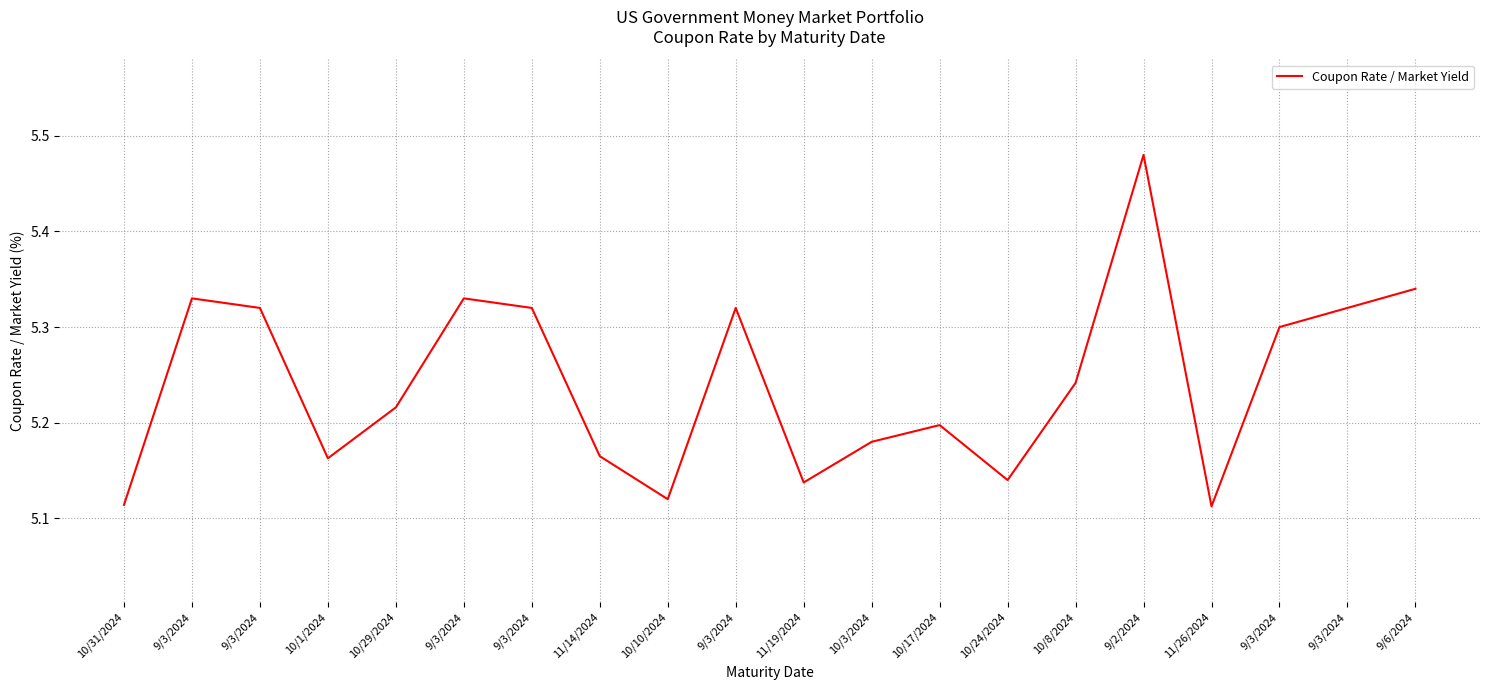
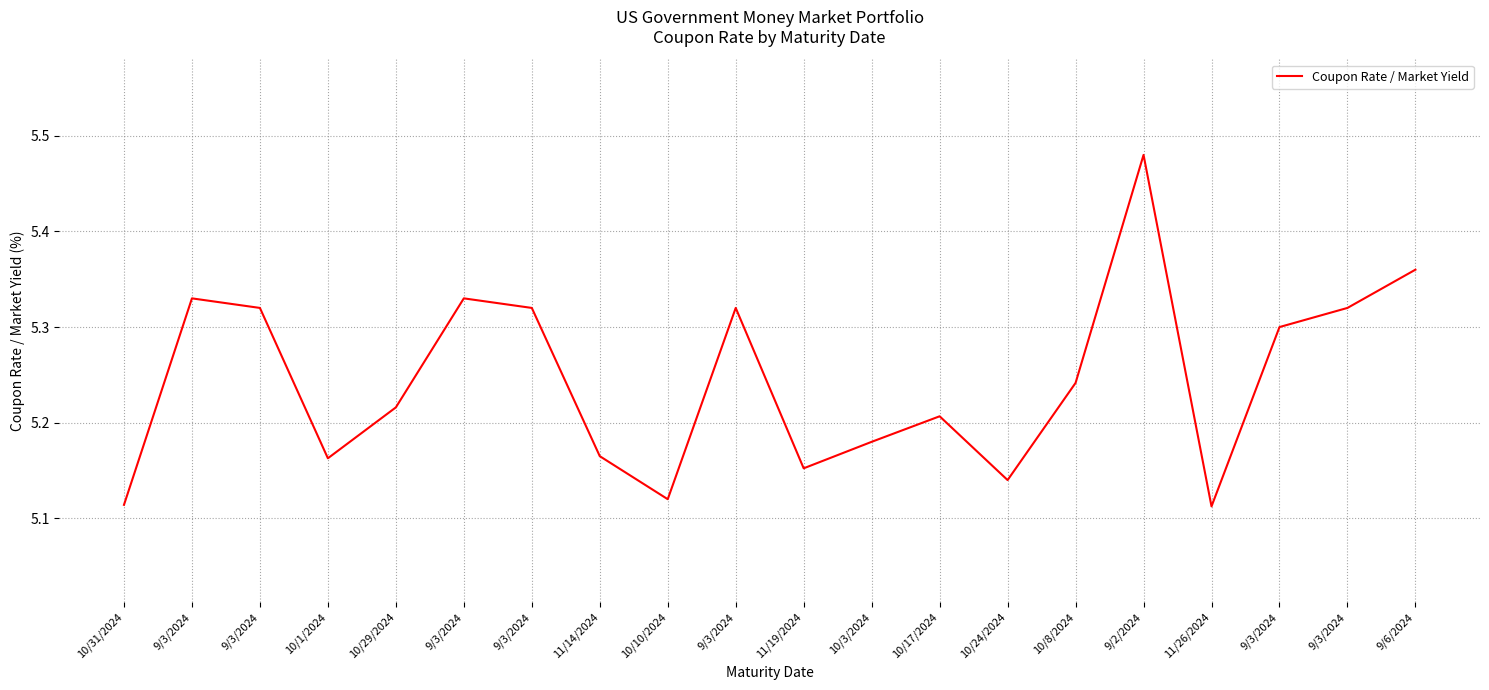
  {
    "10/31/2024": 5.11,
    "10/1/2024": 5.16,
    "10/29/2024": 5.22,
    "11/14/2024": 5.17,
    "10/10/2024": 5.12,
-   "11/19/2024": 5.14,
+   "11/19/2024": 5.15,
    "10/3/2024": 5.18,
-   "10/17/2024": 5.20,
+   "10/17/2024": 5.21,
    "10/24/2024": 5.14,
    "10/8/2024": 5.24,
    "9/2/2024": 5.48,
    "11/26/2024": 5.11,
-   "9/6/2024": 5.34
+   "9/6/2024": 5.36
  }
